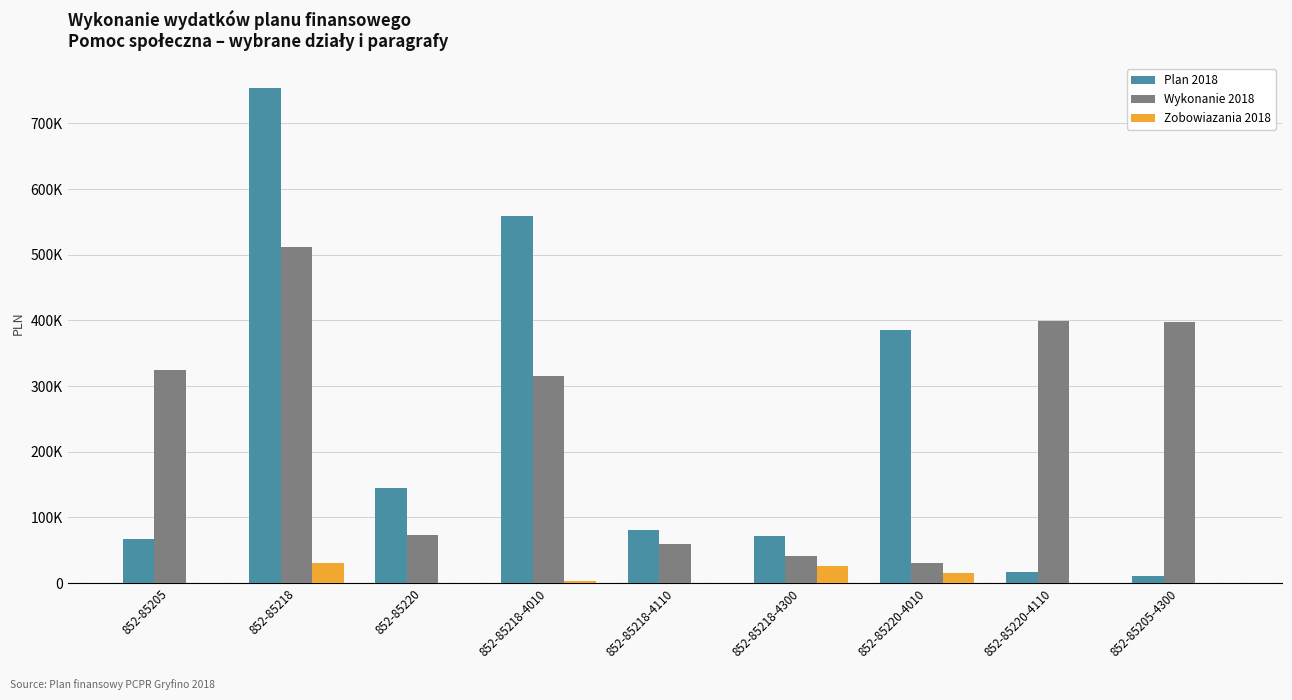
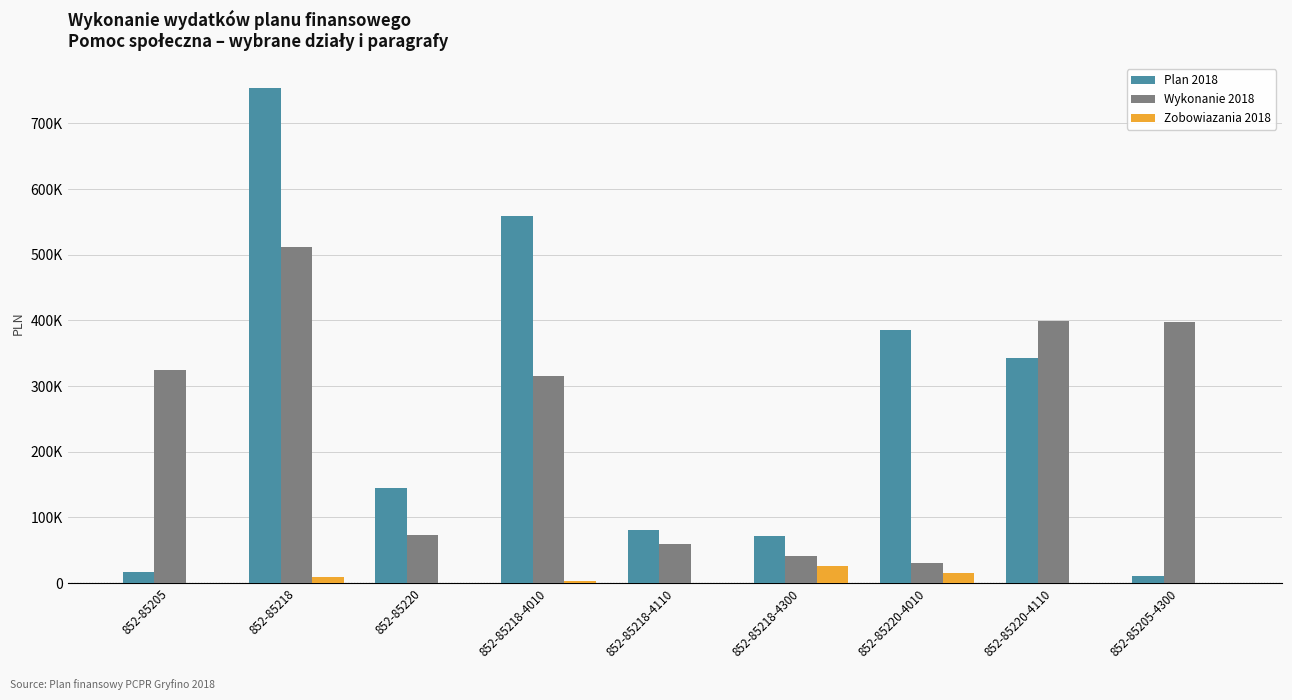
  {
    "Plan 2018": {
-     "852-85205": 70000,
+     "852-85205": 20000,
      "852-85218": 750000,
      "852-85220": 140000,
      "852-85218-4010": 560000,
      "852-85218-4110": 80000,
      "852-85218-4300": 70000,
      "852-85220-4010": 390000,
-     "852-85220-4110": 20000,
+     "852-85220-4110": 340000,
      "852-85205-4300": 10000
    },
    "Wykonanie 2018": {
      "852-85205": 320000,
      "852-85218": 510000,
      "852-85220": 70000,
      "852-85218-4010": 310000,
      "852-85218-4110": 60000,
      "852-85218-4300": 40000,
      "852-85220-4010": 30000,
      "852-85220-4110": 400000,
      "852-85205-4300": 400000
    },
    "Zobowiazania 2018": {
      "852-85205": 0,
-     "852-85218": 30000,
+     "852-85218": 10000,
      "852-85218-4300": 30000,
      "852-85220-4010": 10000,
      "852-85220-4110": 0,
      "852-85205-4300": 0
    }
  }
